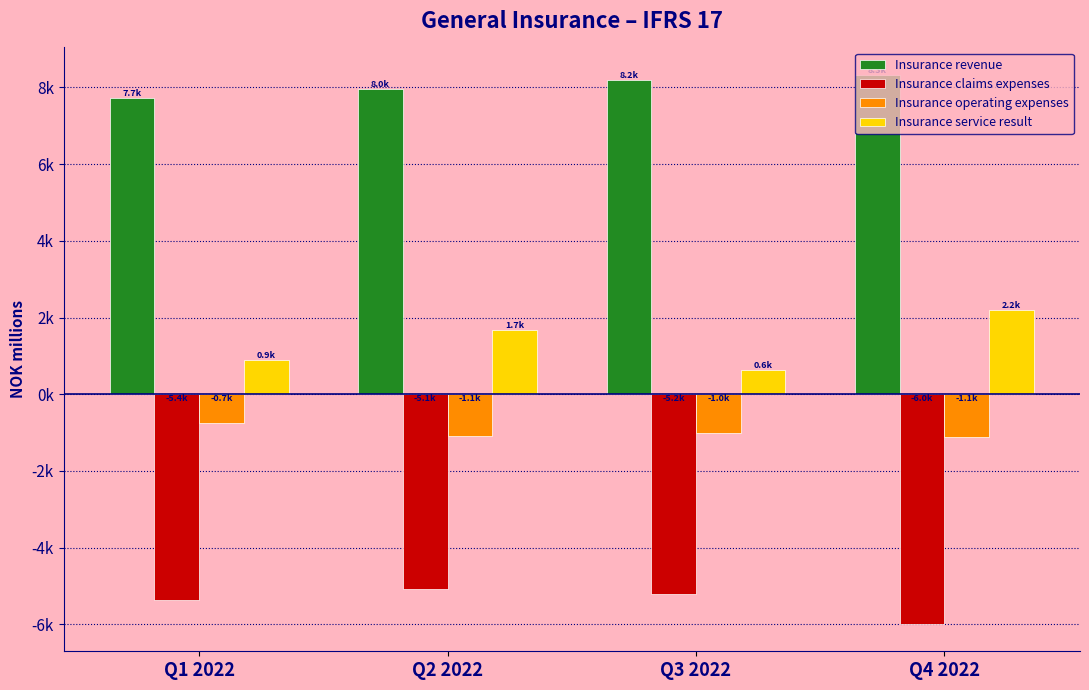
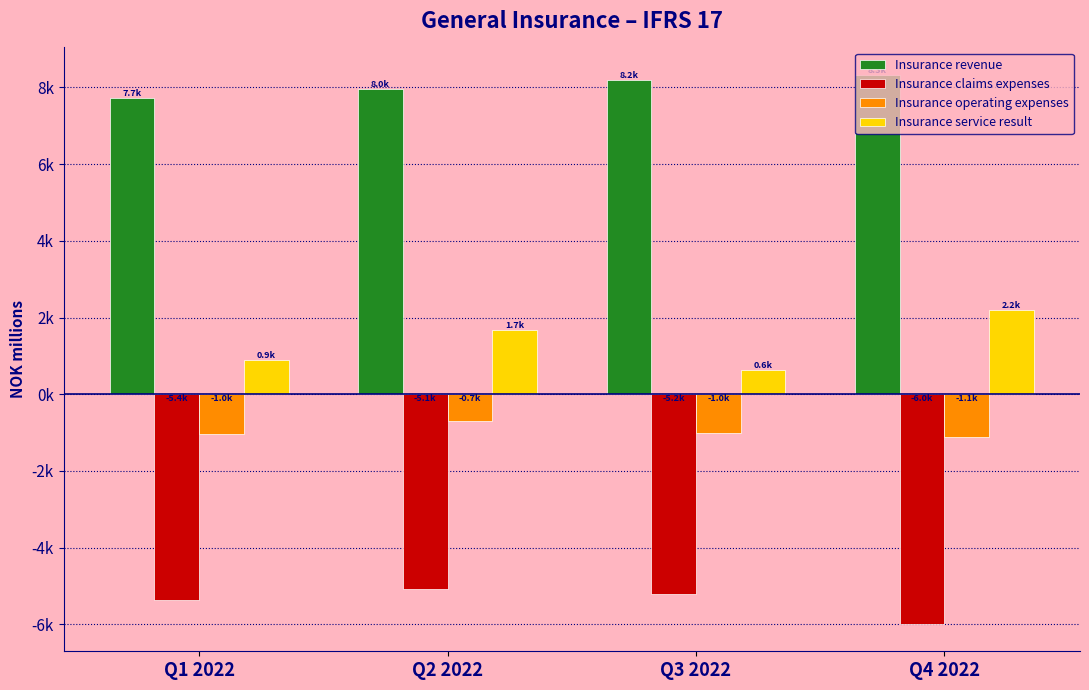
  {
    "Insurance revenue": {
      "Q1 2022": "7.7k",
      "Q2 2022": "8.0k",
      "Q3 2022": "8.2k"
    },
    "Insurance claims expenses": {
      "Q1 2022": "-5.4k",
      "Q2 2022": "-5.1k",
      "Q3 2022": "-5.2k",
      "Q4 2022": "-6.0k"
    },
    "Insurance operating expenses": {
-     "Q1 2022": "-0.7k",
-     "Q2 2022": "-1.1k",
+     "Q1 2022": "-1.0k",
+     "Q2 2022": "-0.7k",
      "Q3 2022": "-1.0k",
      "Q4 2022": "-1.1k"
    },
    "Insurance service result": {
      "Q1 2022": "0.9k",
      "Q2 2022": "1.7k",
      "Q3 2022": "0.6k",
      "Q4 2022": "2.2k"
    }
  }
